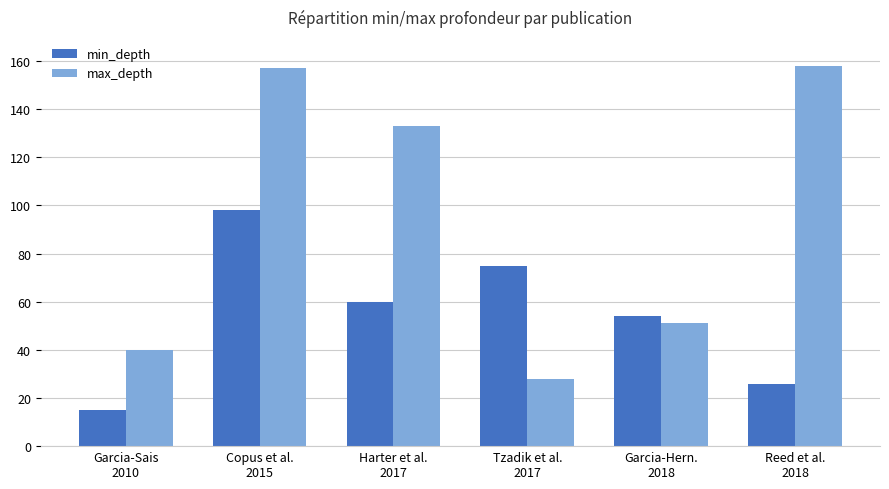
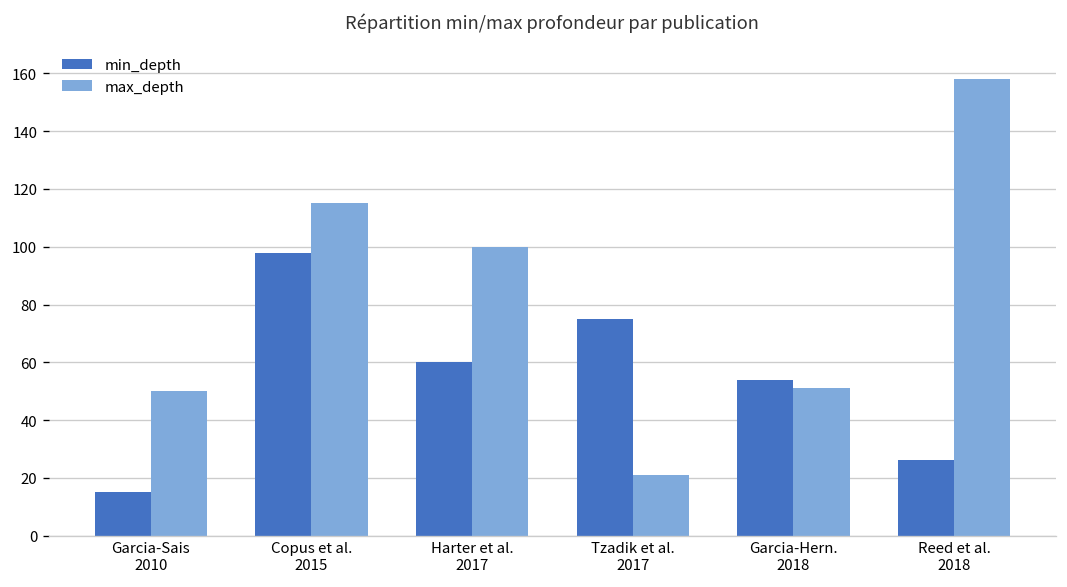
  {
    "min_depth": {
      "Garcia-Sais 2010": 15,
      "Copus et al. 2015": 98,
      "Harter et al. 2017": 60,
      "Tzadik et al. 2017": 75,
      "Garcia-Hern. 2018": 54,
      "Reed et al. 2018": 26
    },
    "max_depth": {
-     "Garcia-Sais 2010": 40,
-     "Copus et al. 2015": 157,
-     "Harter et al. 2017": 133,
-     "Tzadik et al. 2017": 28,
+     "Garcia-Sais 2010": 50,
+     "Copus et al. 2015": 115,
+     "Harter et al. 2017": 100,
+     "Tzadik et al. 2017": 21,
      "Garcia-Hern. 2018": 51,
      "Reed et al. 2018": 158
    }
  }
